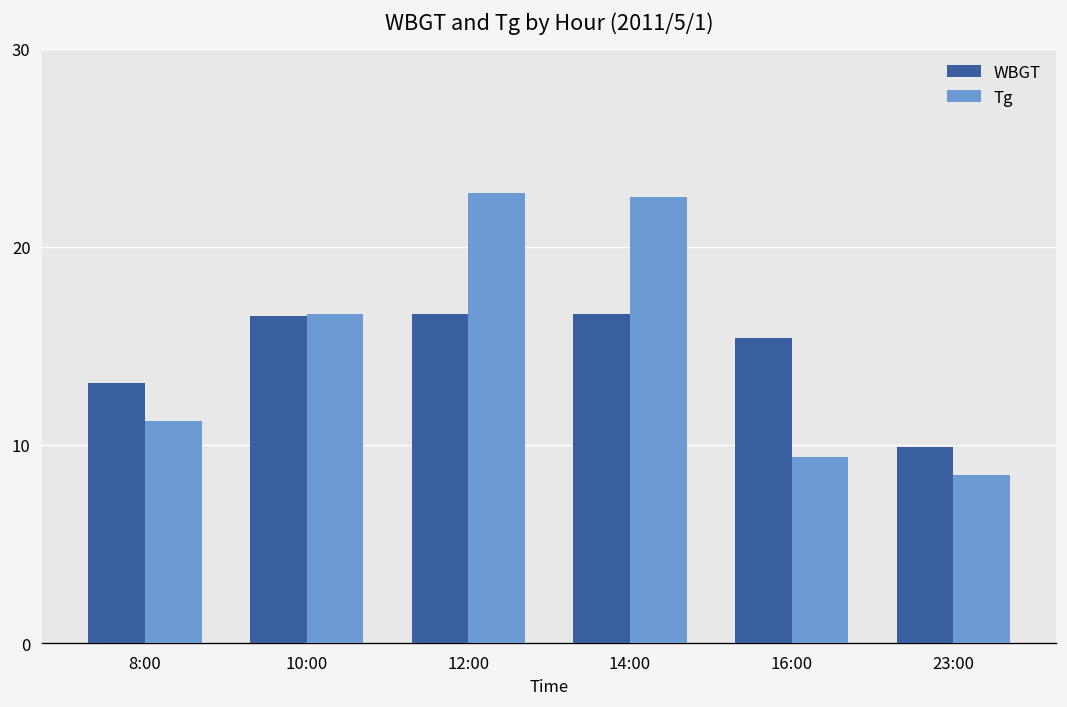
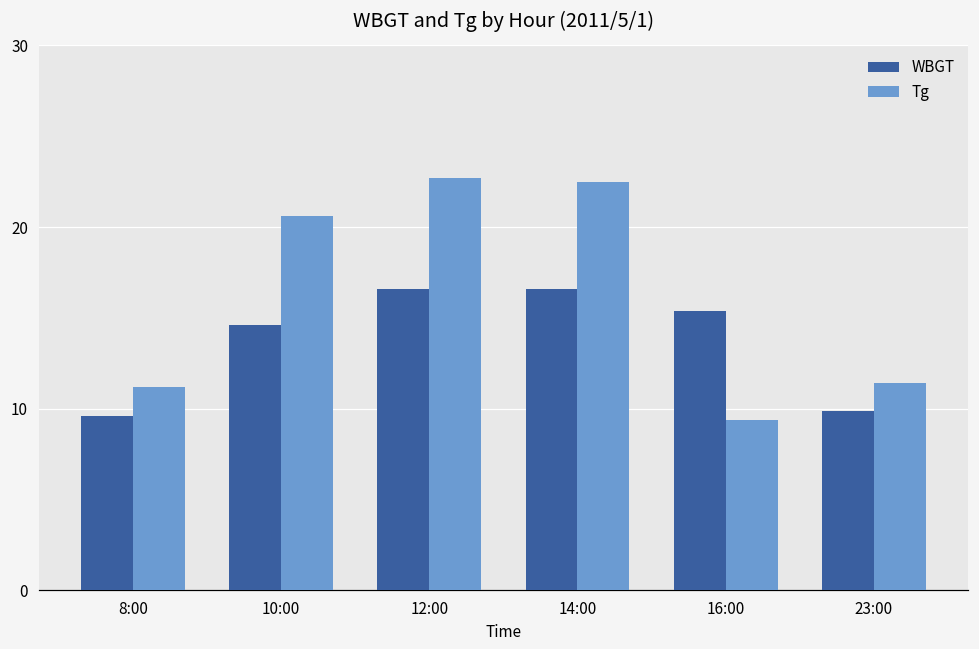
  {
    "WBGT": {
-     "8:00": 13.1,
-     "10:00": 16.5,
+     "8:00": 9.6,
+     "10:00": 14.6,
      "12:00": 16.6,
      "14:00": 16.6,
      "16:00": 15.4,
      "23:00": 9.9
    },
    "Tg": {
      "8:00": 11.2,
-     "10:00": 16.6,
+     "10:00": 20.6,
      "12:00": 22.7,
      "14:00": 22.5,
      "16:00": 9.4,
-     "23:00": 8.5
+     "23:00": 11.4
    }
  }
